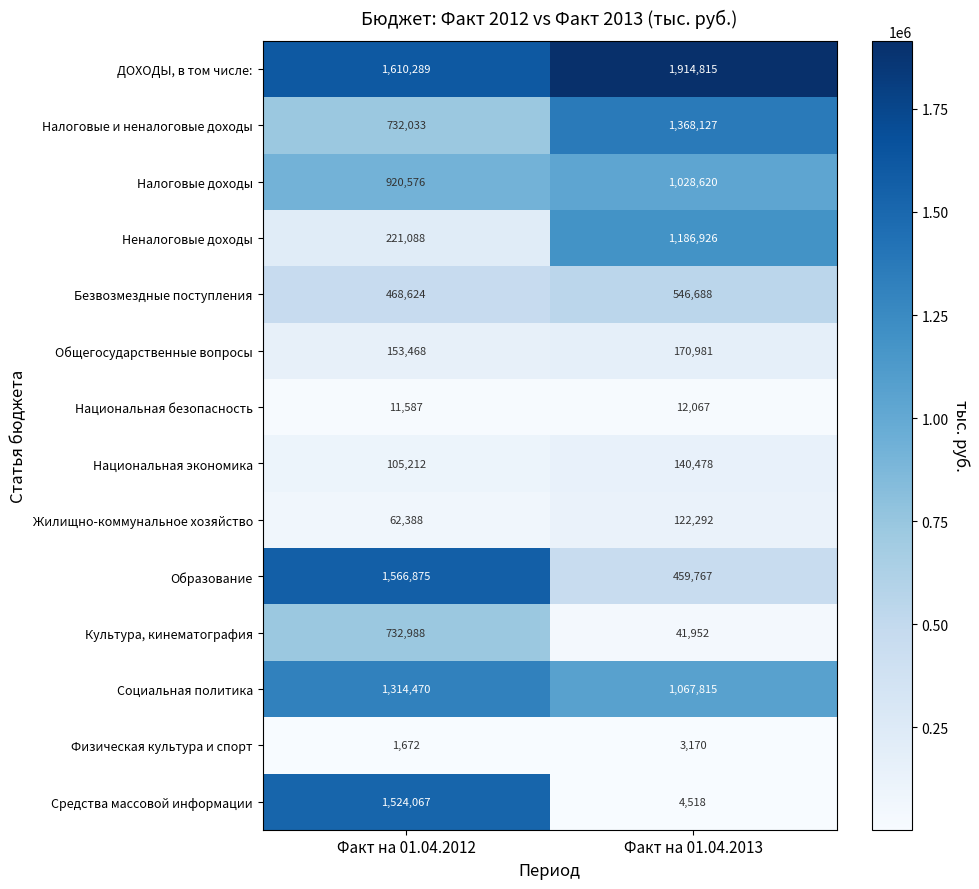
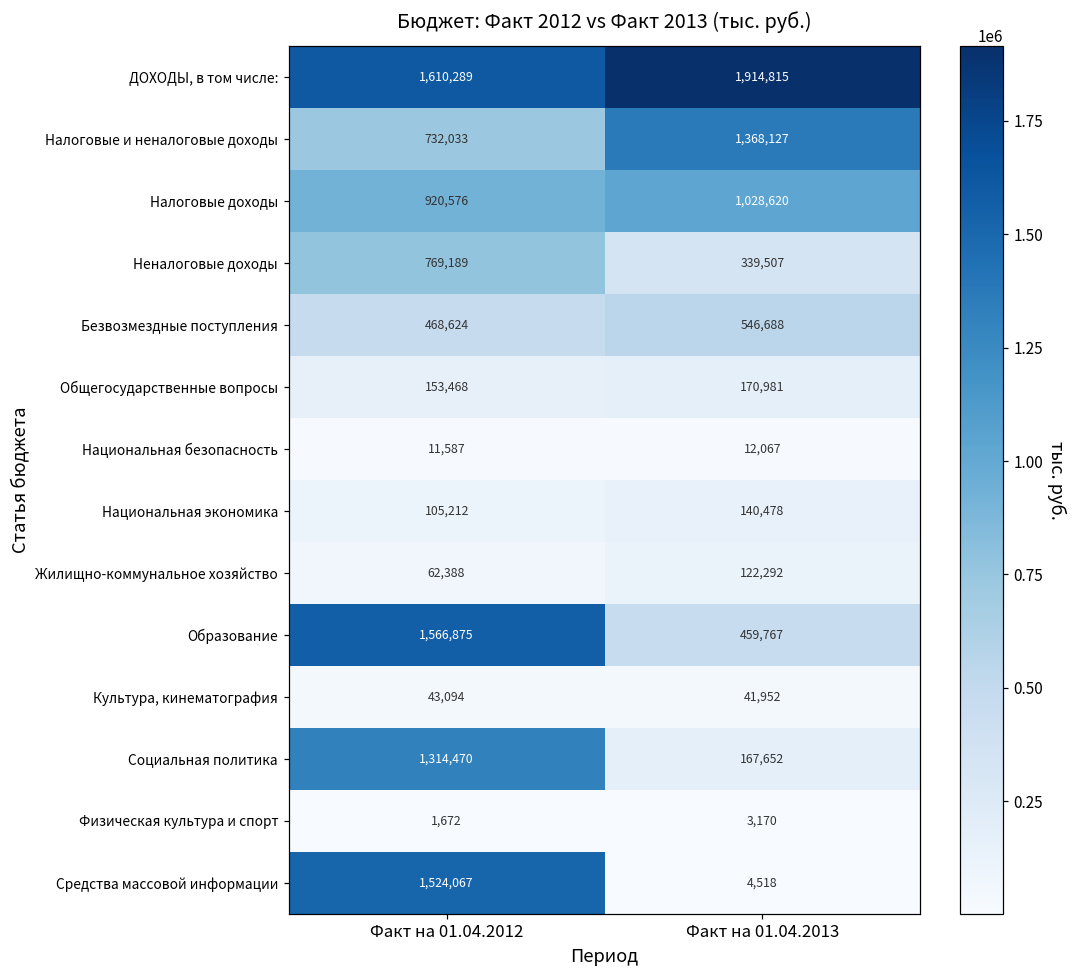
  {
    "ДОХОДЫ, в том числе:": {
      "Факт на 01.04.2012": "1,610,289",
      "Факт на 01.04.2013": "1,914,815"
    },
    "Налоговые и неналоговые доходы": {
      "Факт на 01.04.2012": "732,033",
      "Факт на 01.04.2013": "1,368,127"
    },
    "Налоговые доходы": {
      "Факт на 01.04.2012": "920,576",
      "Факт на 01.04.2013": "1,028,620"
    },
    "Неналоговые доходы": {
-     "Факт на 01.04.2012": "221,088",
-     "Факт на 01.04.2013": "1,186,926"
+     "Факт на 01.04.2012": "769,189",
+     "Факт на 01.04.2013": "339,507"
    },
    "Безвозмездные поступления": {
      "Факт на 01.04.2012": "468,624",
      "Факт на 01.04.2013": "546,688"
    },
    "Общегосударственные вопросы": {
      "Факт на 01.04.2012": "153,468",
      "Факт на 01.04.2013": "170,981"
    },
    "Национальная безопасность": {
      "Факт на 01.04.2012": "11,587",
      "Факт на 01.04.2013": "12,067"
    },
    "Национальная экономика": {
      "Факт на 01.04.2012": "105,212",
      "Факт на 01.04.2013": "140,478"
    },
    "Жилищно-коммунальное хозяйство": {
      "Факт на 01.04.2012": "62,388",
      "Факт на 01.04.2013": "122,292"
    },
    "Образование": {
      "Факт на 01.04.2012": "1,566,875",
      "Факт на 01.04.2013": "459,767"
    },
    "Культура, кинематография": {
-     "Факт на 01.04.2012": "732,988",
+     "Факт на 01.04.2012": "43,094",
      "Факт на 01.04.2013": "41,952"
    },
    "Социальная политика": {
      "Факт на 01.04.2012": "1,314,470",
-     "Факт на 01.04.2013": "1,067,815"
+     "Факт на 01.04.2013": "167,652"
    },
    "Физическая культура и спорт": {
      "Факт на 01.04.2012": "1,672",
      "Факт на 01.04.2013": "3,170"
    },
    "Средства массовой информации": {
      "Факт на 01.04.2012": "1,524,067",
      "Факт на 01.04.2013": "4,518"
    }
  }
